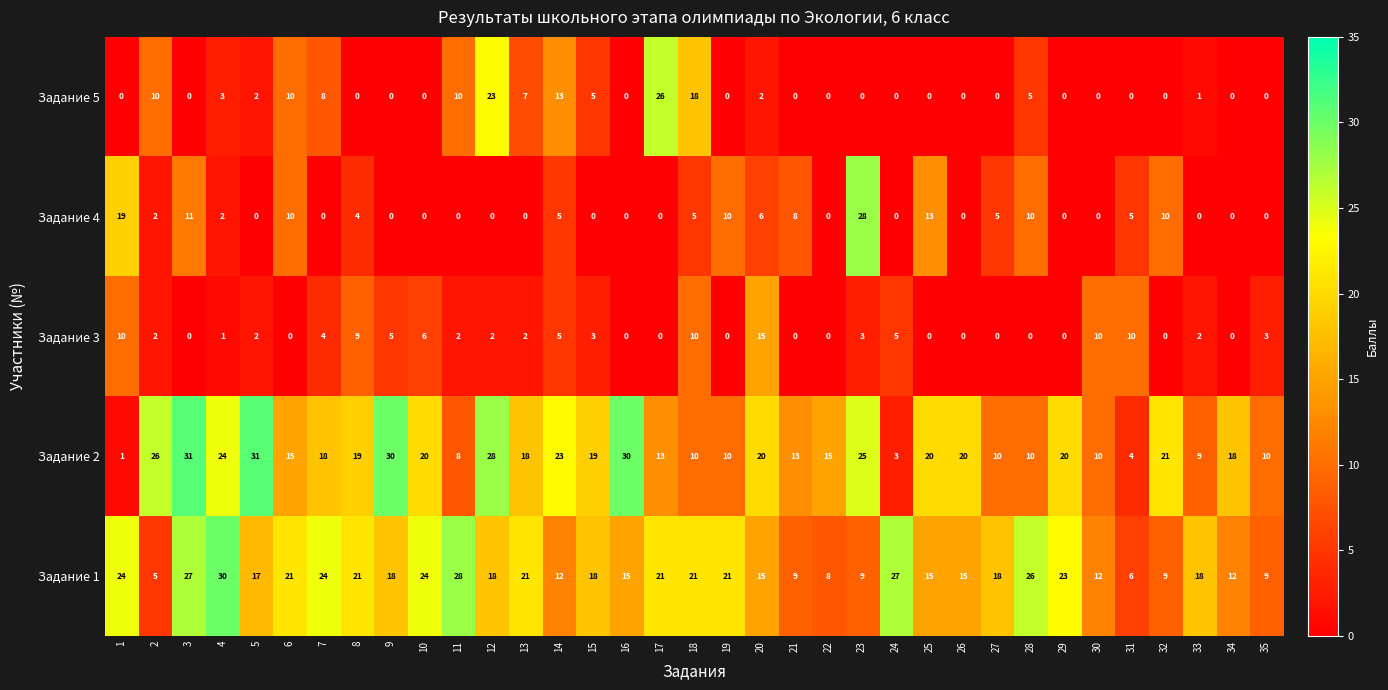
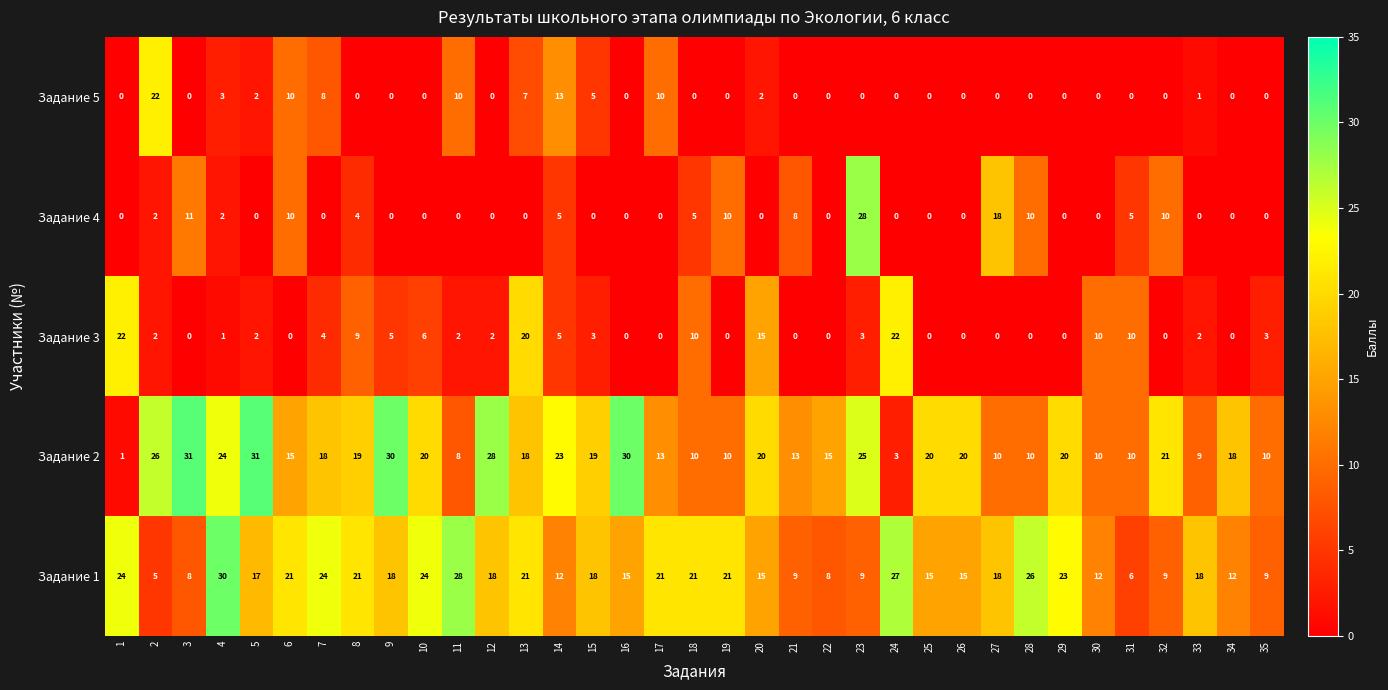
  {
    "Задание 5": {
      "1": 0,
-     "2": 10,
+     "2": 22,
      "3": 0,
      "4": 3,
      "5": 2,
      "6": 10,
      "7": 8,
      "8": 0,
      "9": 0,
      "10": 0,
      "11": 10,
-     "12": 23,
+     "12": 0,
      "13": 7,
      "14": 13,
      "15": 5,
      "16": 0,
-     "17": 26,
-     "18": 18,
+     "17": 10,
+     "18": 0,
      "19": 0,
      "20": 2,
      "21": 0,
      "22": 0,
      "23": 0,
      "24": 0,
      "25": 0,
      "26": 0,
      "27": 0,
-     "28": 5,
+     "28": 0,
      "29": 0,
      "30": 0,
      "31": 0,
      "32": 0,
      "33": 1,
      "34": 0,
      "35": 0
    },
    "Задание 4": {
-     "1": 19,
+     "1": 0,
      "2": 2,
      "3": 11,
      "4": 2,
      "5": 0,
      "6": 10,
      "7": 0,
      "8": 4,
      "9": 0,
      "10": 0,
      "11": 0,
      "12": 0,
      "13": 0,
      "14": 5,
      "15": 0,
      "16": 0,
      "17": 0,
      "18": 5,
      "19": 10,
-     "20": 6,
+     "20": 0,
      "21": 8,
      "22": 0,
      "23": 28,
      "24": 0,
-     "25": 13,
+     "25": 0,
      "26": 0,
-     "27": 5,
+     "27": 18,
      "28": 10,
      "29": 0,
      "30": 0,
      "31": 5,
      "32": 10,
      "33": 0,
      "34": 0,
      "35": 0
    },
    "Задание 3": {
-     "1": 10,
+     "1": 22,
      "2": 2,
      "3": 0,
      "4": 1,
      "5": 2,
      "6": 0,
      "7": 4,
      "8": 9,
      "9": 5,
      "10": 6,
      "11": 2,
      "12": 2,
-     "13": 2,
+     "13": 20,
      "14": 5,
      "15": 3,
      "16": 0,
      "17": 0,
      "18": 10,
      "19": 0,
      "20": 15,
      "21": 0,
      "22": 0,
      "23": 3,
-     "24": 5,
+     "24": 22,
      "25": 0,
      "26": 0,
      "27": 0,
      "28": 0,
      "29": 0,
      "30": 10,
      "31": 10,
      "32": 0,
      "33": 2,
      "34": 0,
      "35": 3
    },
    "Задание 2": {
      "1": 1,
      "2": 26,
      "3": 31,
      "4": 24,
      "5": 31,
      "6": 15,
      "7": 18,
      "8": 19,
      "9": 30,
      "10": 20,
      "11": 8,
      "12": 28,
      "13": 18,
      "14": 23,
      "15": 19,
      "16": 30,
      "17": 13,
      "18": 10,
      "19": 10,
      "20": 20,
      "21": 13,
      "22": 15,
      "23": 25,
      "24": 3,
      "25": 20,
      "26": 20,
      "27": 10,
      "28": 10,
      "29": 20,
      "30": 10,
-     "31": 4,
+     "31": 10,
      "32": 21,
      "33": 9,
      "34": 18,
      "35": 10
    },
    "Задание 1": {
      "1": 24,
      "2": 5,
-     "3": 27,
+     "3": 8,
      "4": 30,
      "5": 17,
      "6": 21,
      "7": 24,
      "8": 21,
      "9": 18,
      "10": 24,
      "11": 28,
      "12": 18,
      "13": 21,
      "14": 12,
      "15": 18,
      "16": 15,
      "17": 21,
      "18": 21,
      "19": 21,
      "20": 15,
      "21": 9,
      "22": 8,
      "23": 9,
      "24": 27,
      "25": 15,
      "26": 15,
      "27": 18,
      "28": 26,
      "29": 23,
      "30": 12,
      "31": 6,
      "32": 9,
      "33": 18,
      "34": 12,
      "35": 9
    }
  }
